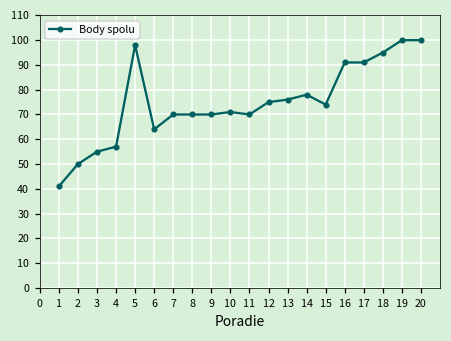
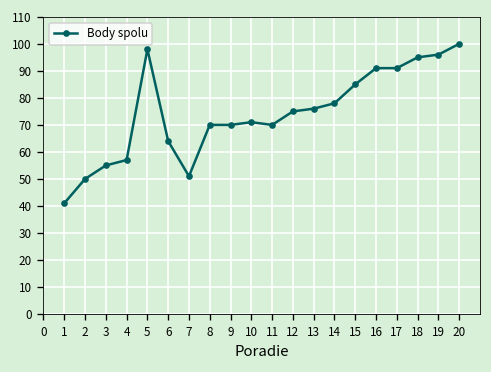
  {
    "1": 41,
    "2": 50,
    "3": 55,
    "4": 57,
    "5": 98,
    "6": 64,
-   "7": 70,
+   "7": 51,
    "8": 70,
    "9": 70,
    "10": 71,
    "11": 70,
    "12": 75,
    "13": 76,
    "14": 78,
-   "15": 74,
+   "15": 85,
    "16": 91,
    "17": 91,
    "18": 95,
-   "19": 100,
+   "19": 96,
    "20": 100
  }
